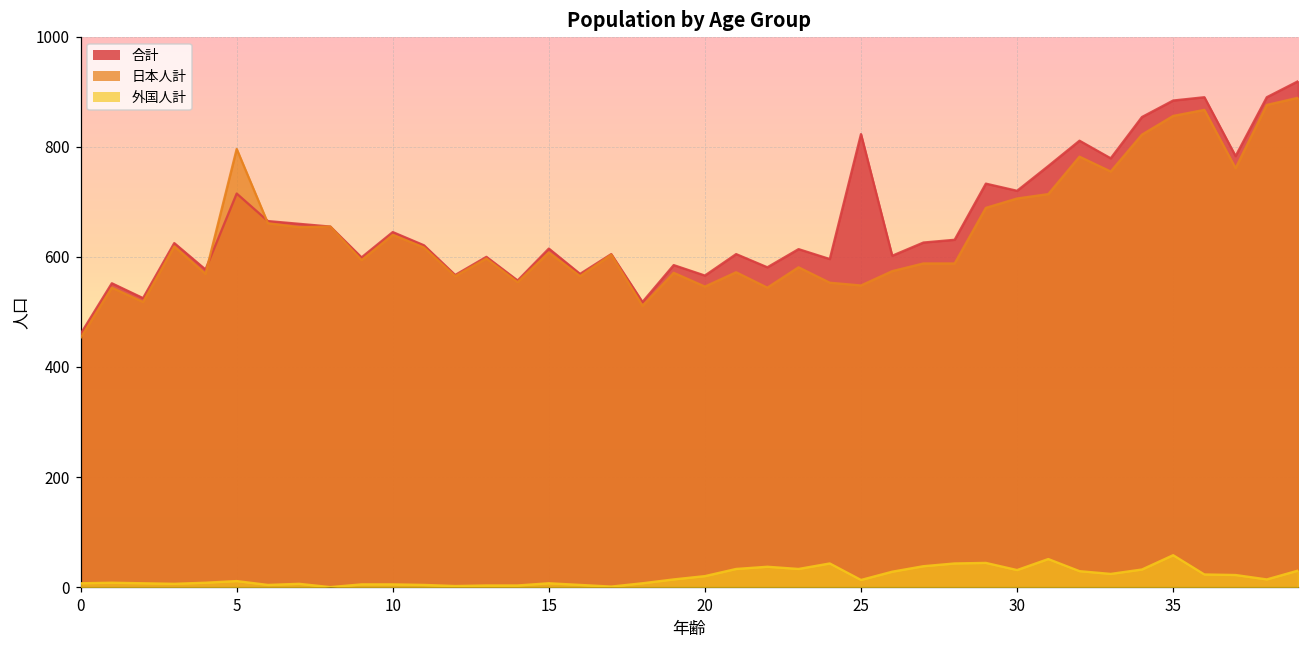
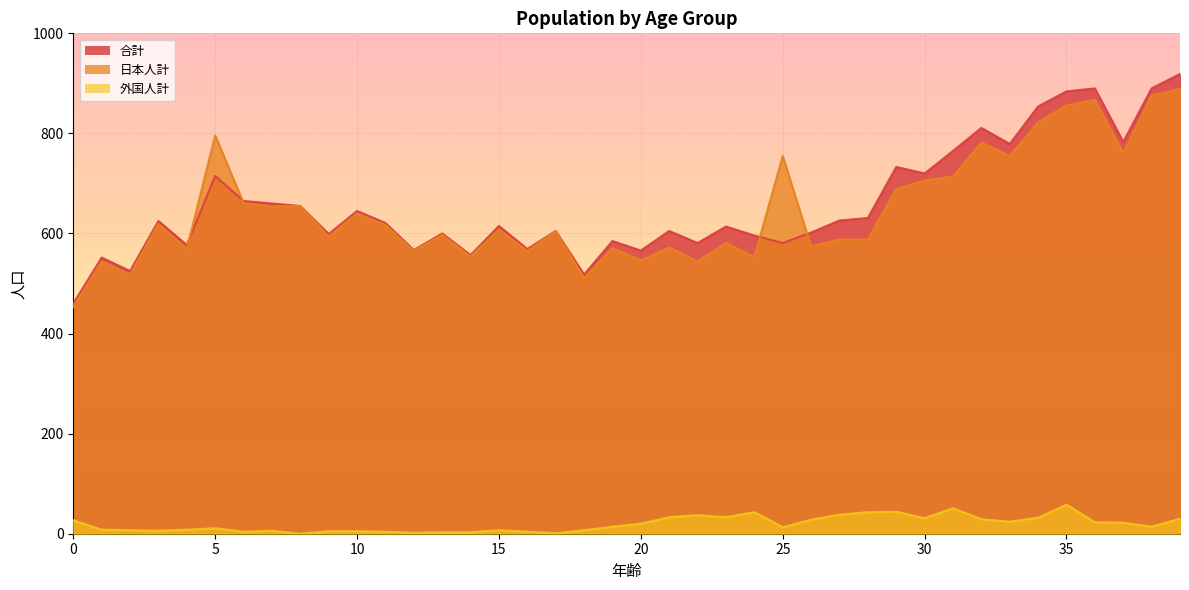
  {
    "合計": {
      "0": 460,
      "5": 720,
      "15": 620,
      "20": 570,
-     "25": 820,
+     "25": 580,
      "30": 720,
      "35": 880
    },
    "日本人計": {
      "0": 450,
      "5": 800,
      "15": 610,
      "20": 550,
-     "25": 550,
+     "25": 760,
      "30": 710,
      "35": 860
    },
    "外国人計": {
-     "0": 10,
+     "0": 30,
      "5": 10,
      "10": 10,
      "15": 10,
      "20": 20,
      "25": 10,
      "30": 30,
      "35": 60
    }
  }
